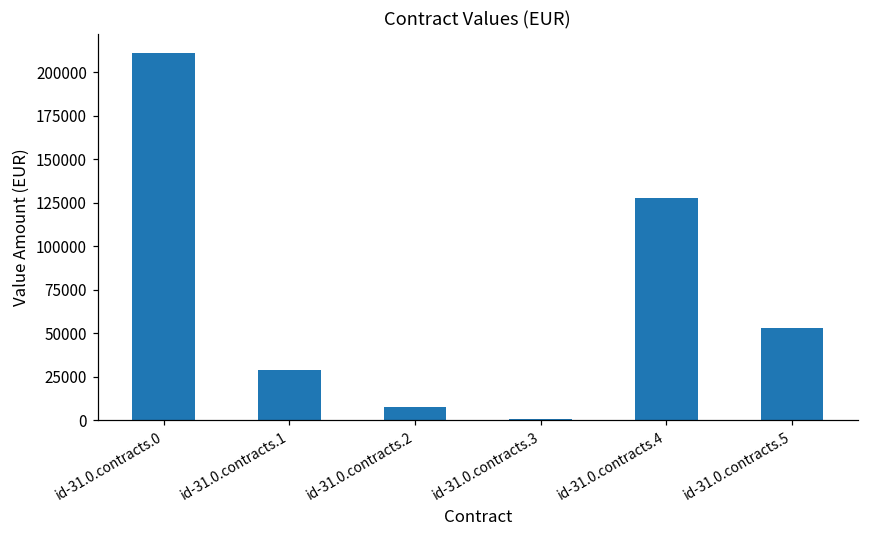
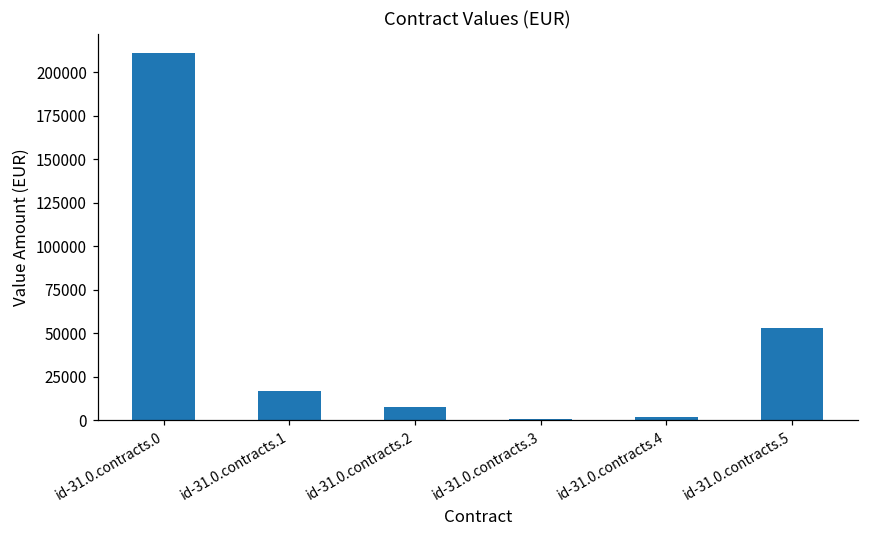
  {
    "id-31.0.contracts.0": 211000,
-   "id-31.0.contracts.1": 29000,
+   "id-31.0.contracts.1": 17000,
    "id-31.0.contracts.2": 7000,
-   "id-31.0.contracts.4": 128000,
+   "id-31.0.contracts.4": 2000,
    "id-31.0.contracts.5": 53000
  }
